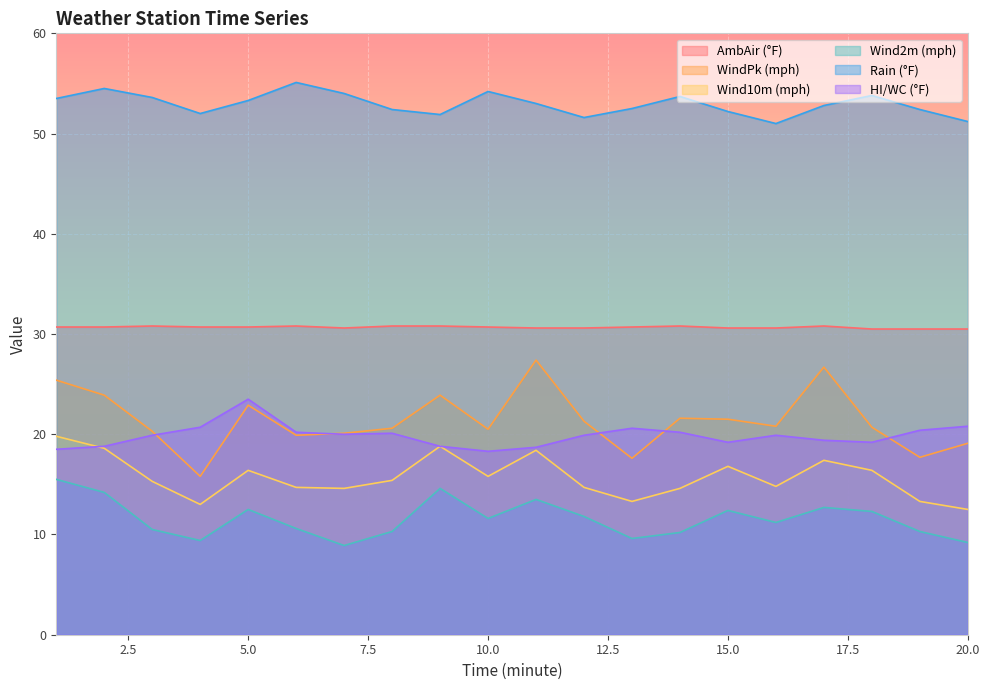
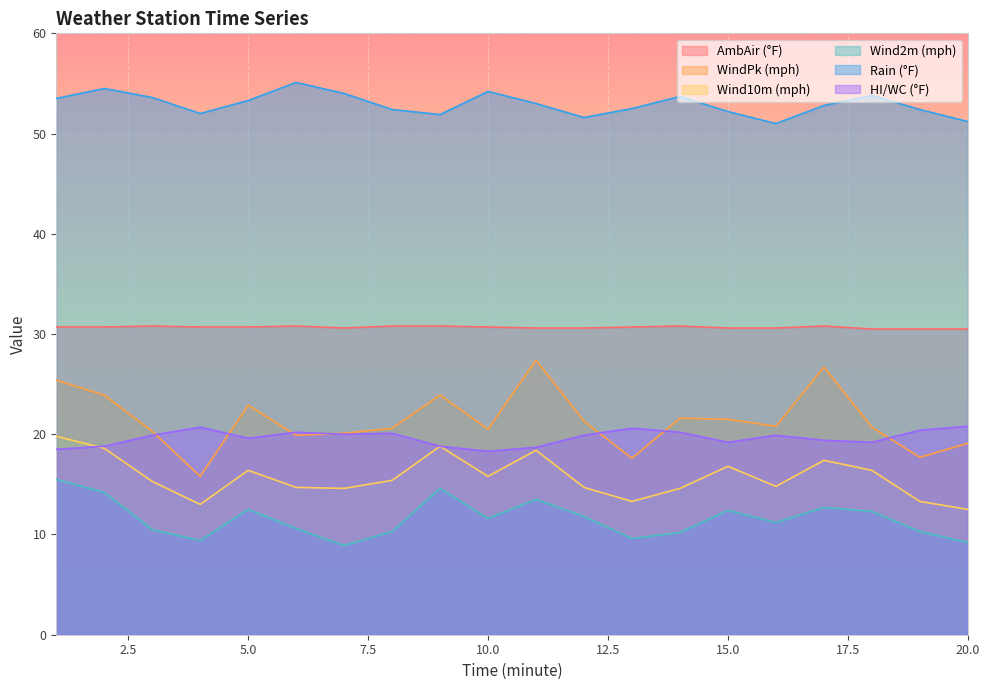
  {
    "HI/WC (°F)": {
-     "5.0": 23.5,
+     "5.0": 19.6,
      "10.0": 18.3,
      "15.0": 19.2,
      "20.0": 20.8
    }
  }
